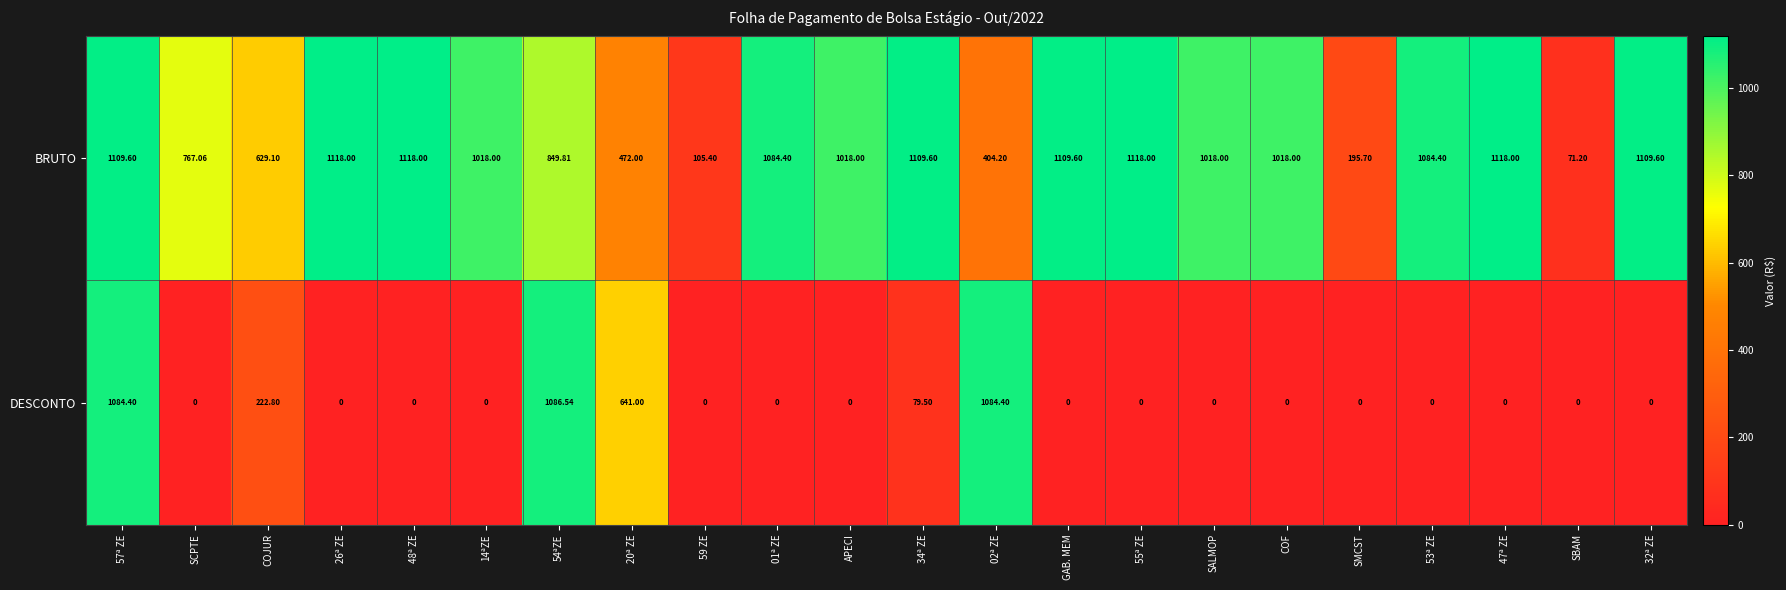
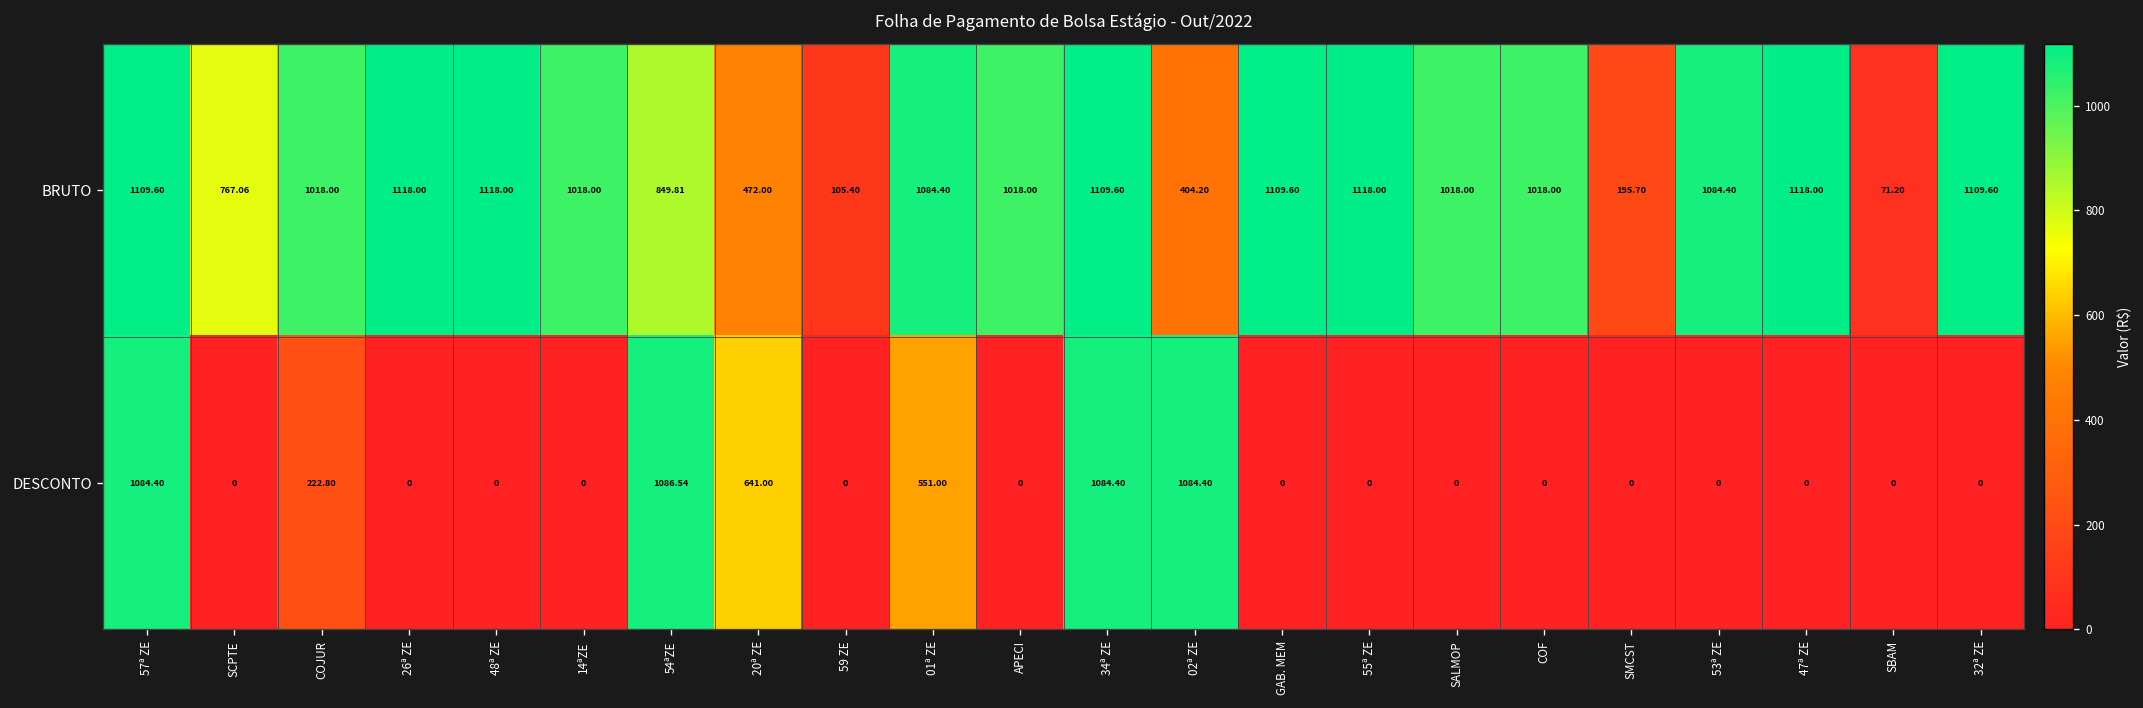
  {
    "BRUTO": {
      "57ª ZE": 1109.60,
      "SCPTE": 767.06,
-     "COJUR": 629.10,
+     "COJUR": 1018.00,
      "26ª ZE": 1118.00,
      "48ª ZE": 1118.00,
      "14ªZE": 1018.00,
      "54ªZE": 849.81,
      "20ª ZE": 472.00,
      "59 ZE": 105.40,
      "01ª ZE": 1084.40,
      "APECI": 1018.00,
      "34ª ZE": 1109.60,
      "02ª ZE": 404.20,
      "GAB. MEM": 1109.60,
      "55ª ZE": 1118.00,
      "SALMOP": 1018.00,
      "COF": 1018.00,
      "SMCST": 195.70,
      "53ª ZE": 1084.40,
      "47ª ZE": 1118.00,
      "SBAM": 71.20,
      "32ª ZE": 1109.60
    },
    "DESCONTO": {
      "57ª ZE": 1084.40,
      "SCPTE": 0,
      "COJUR": 222.80,
      "26ª ZE": 0,
      "48ª ZE": 0,
      "14ªZE": 0,
      "54ªZE": 1086.54,
      "20ª ZE": 641.00,
      "59 ZE": 0,
-     "01ª ZE": 0,
+     "01ª ZE": 551.00,
      "APECI": 0,
-     "34ª ZE": 79.50,
+     "34ª ZE": 1084.40,
      "02ª ZE": 1084.40,
      "GAB. MEM": 0,
      "55ª ZE": 0,
      "SALMOP": 0,
      "COF": 0,
      "SMCST": 0,
      "53ª ZE": 0,
      "47ª ZE": 0,
      "SBAM": 0,
      "32ª ZE": 0
    }
  }
